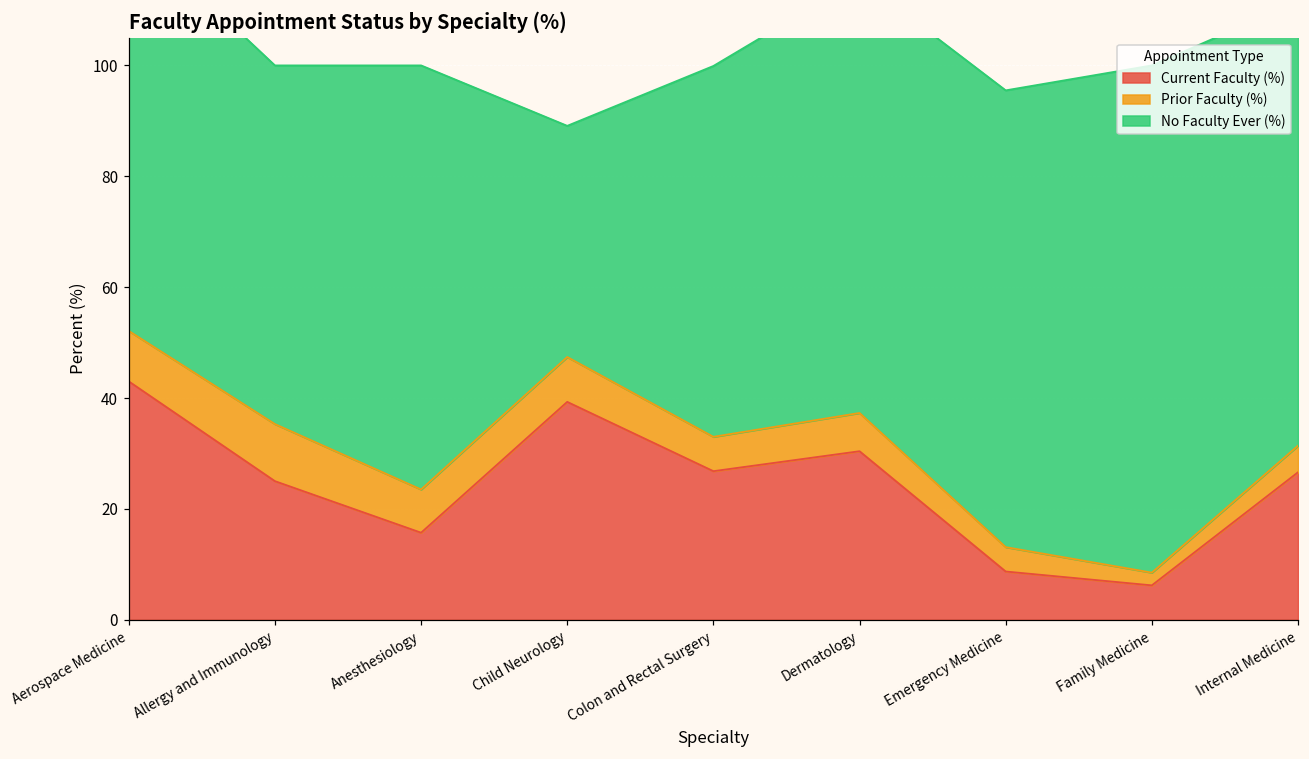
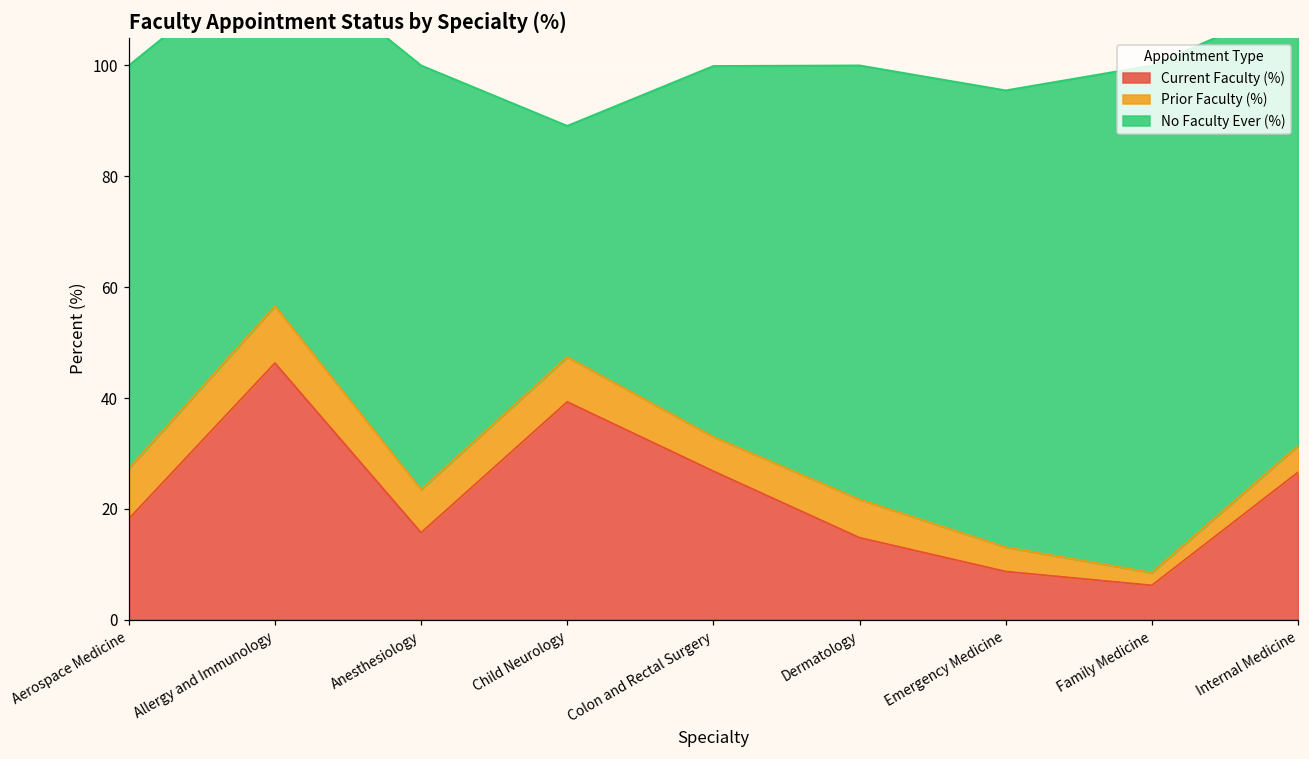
  {
    "Current Faculty (%)": {
-     "Aerospace Medicine": 43,
-     "Allergy and Immunology": 25,
+     "Aerospace Medicine": 18,
+     "Allergy and Immunology": 46,
      "Anesthesiology": 16,
      "Child Neurology": 39,
      "Colon and Rectal Surgery": 27,
-     "Dermatology": 30,
+     "Dermatology": 15,
      "Emergency Medicine": 9,
      "Family Medicine": 6,
      "Internal Medicine": 27
    },
    "Prior Faculty (%)": {
      "Aerospace Medicine": 9,
      "Allergy and Immunology": 10,
      "Anesthesiology": 8,
      "Child Neurology": 8,
      "Colon and Rectal Surgery": 6,
      "Dermatology": 7,
      "Emergency Medicine": 4,
      "Family Medicine": 2,
      "Internal Medicine": 5
    },
    "No Faculty Ever (%)": {
      "Anesthesiology": 77,
      "Child Neurology": 42,
      "Colon and Rectal Surgery": 67,
      "Emergency Medicine": 82
    }
  }
